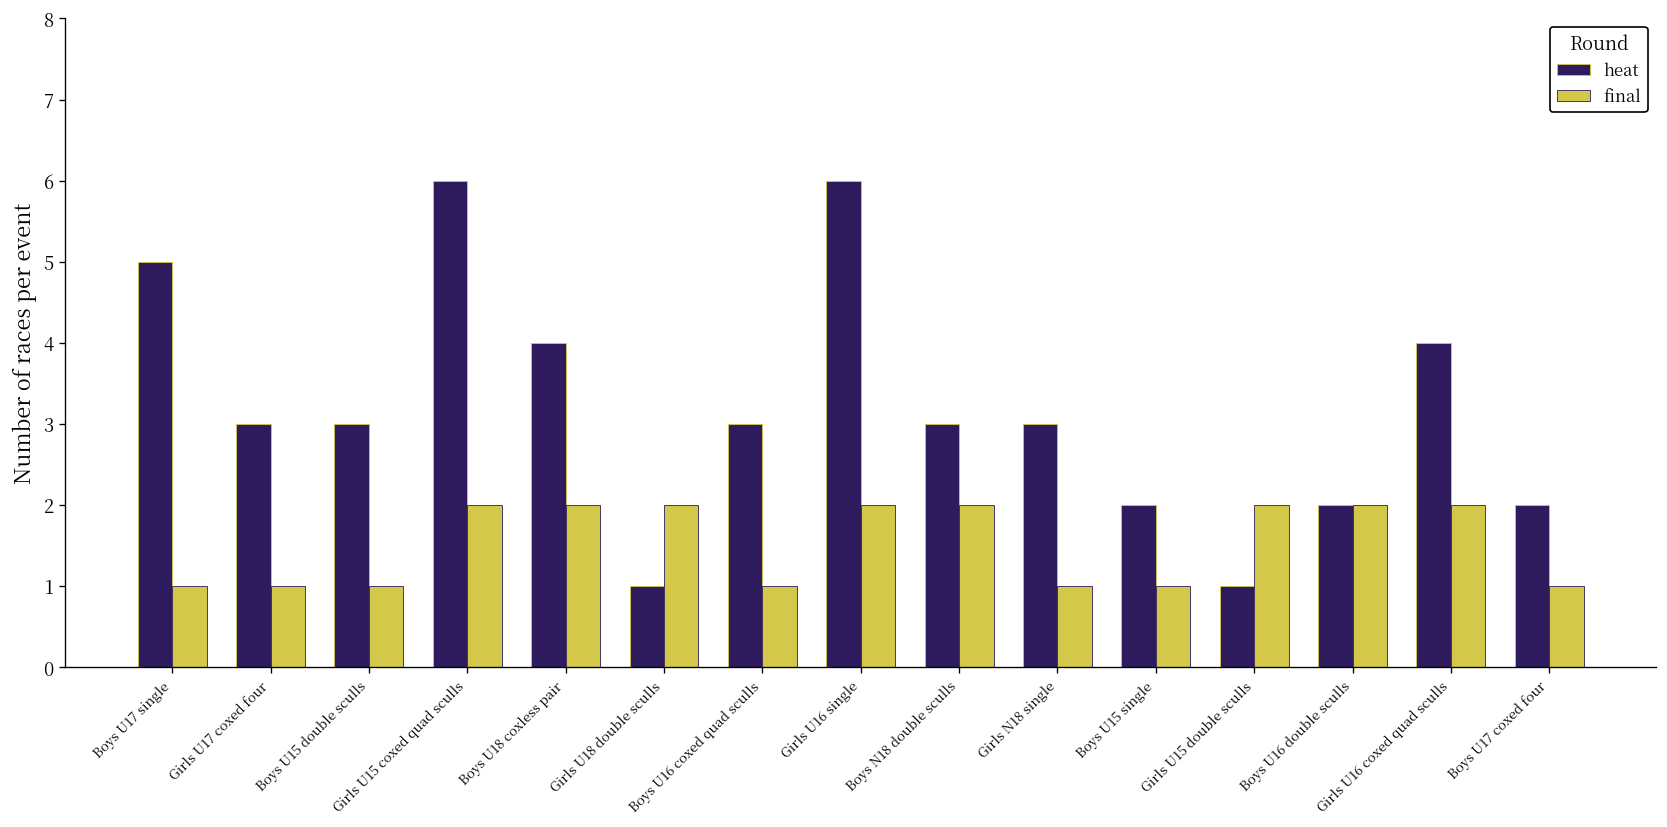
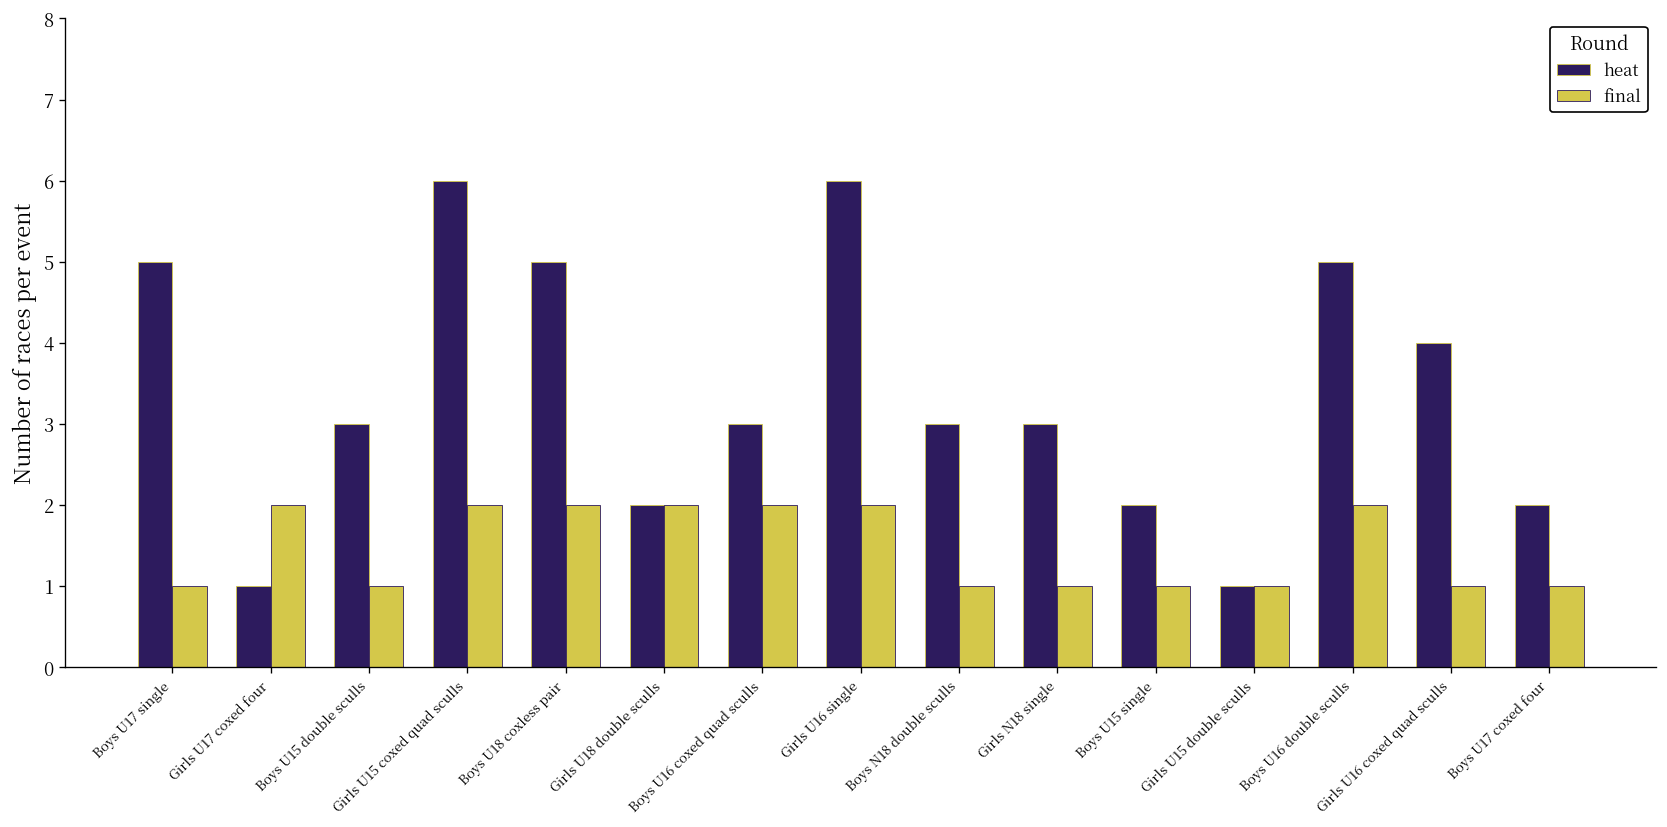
  {
    "heat": {
      "Boys U17 single": 5,
-     "Girls U17 coxed four": 3,
+     "Girls U17 coxed four": 1,
      "Boys U15 double sculls": 3,
      "Girls U15 coxed quad sculls": 6,
-     "Boys U18 coxless pair": 4,
-     "Girls U18 double sculls": 1,
+     "Boys U18 coxless pair": 5,
+     "Girls U18 double sculls": 2,
      "Boys U16 coxed quad sculls": 3,
      "Girls U16 single": 6,
      "Boys N18 double sculls": 3,
      "Girls N18 single": 3,
      "Boys U15 single": 2,
      "Girls U15 double sculls": 1,
-     "Boys U16 double sculls": 2,
+     "Boys U16 double sculls": 5,
      "Girls U16 coxed quad sculls": 4,
      "Boys U17 coxed four": 2
    },
    "final": {
      "Boys U17 single": 1,
-     "Girls U17 coxed four": 1,
+     "Girls U17 coxed four": 2,
      "Boys U15 double sculls": 1,
      "Girls U15 coxed quad sculls": 2,
      "Boys U18 coxless pair": 2,
      "Girls U18 double sculls": 2,
-     "Boys U16 coxed quad sculls": 1,
+     "Boys U16 coxed quad sculls": 2,
      "Girls U16 single": 2,
-     "Boys N18 double sculls": 2,
+     "Boys N18 double sculls": 1,
      "Girls N18 single": 1,
      "Boys U15 single": 1,
-     "Girls U15 double sculls": 2,
+     "Girls U15 double sculls": 1,
      "Boys U16 double sculls": 2,
-     "Girls U16 coxed quad sculls": 2,
+     "Girls U16 coxed quad sculls": 1,
      "Boys U17 coxed four": 1
    }
  }
